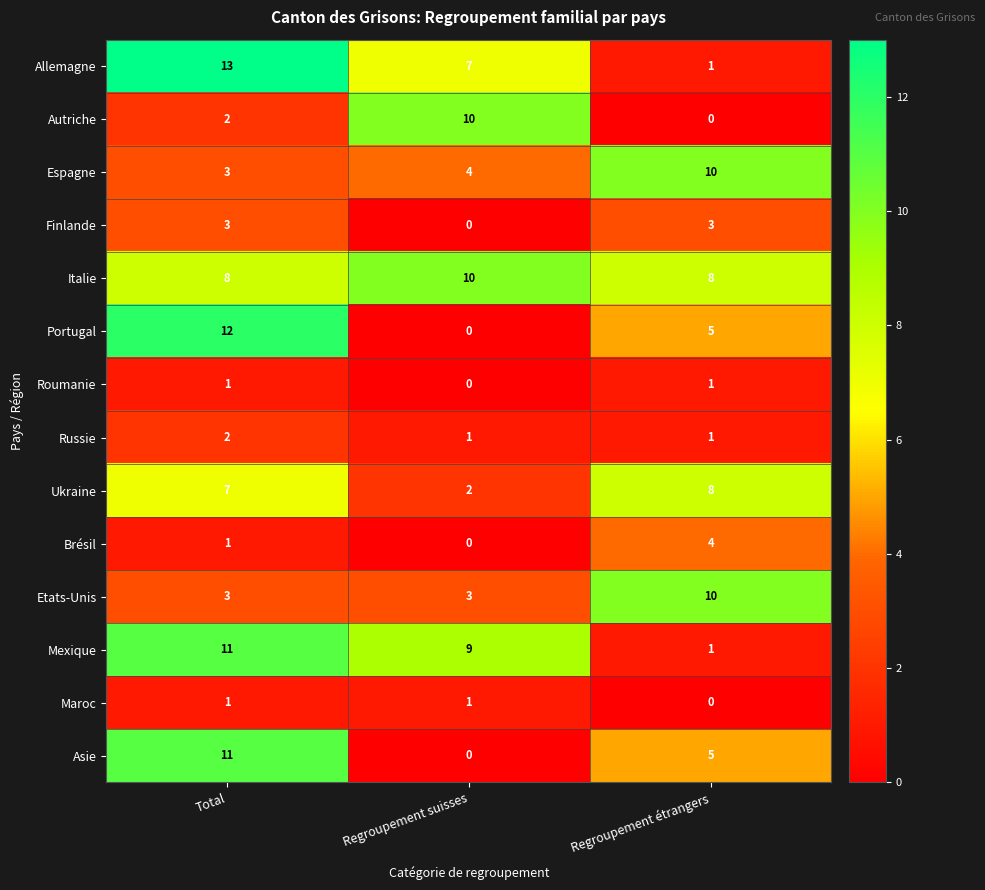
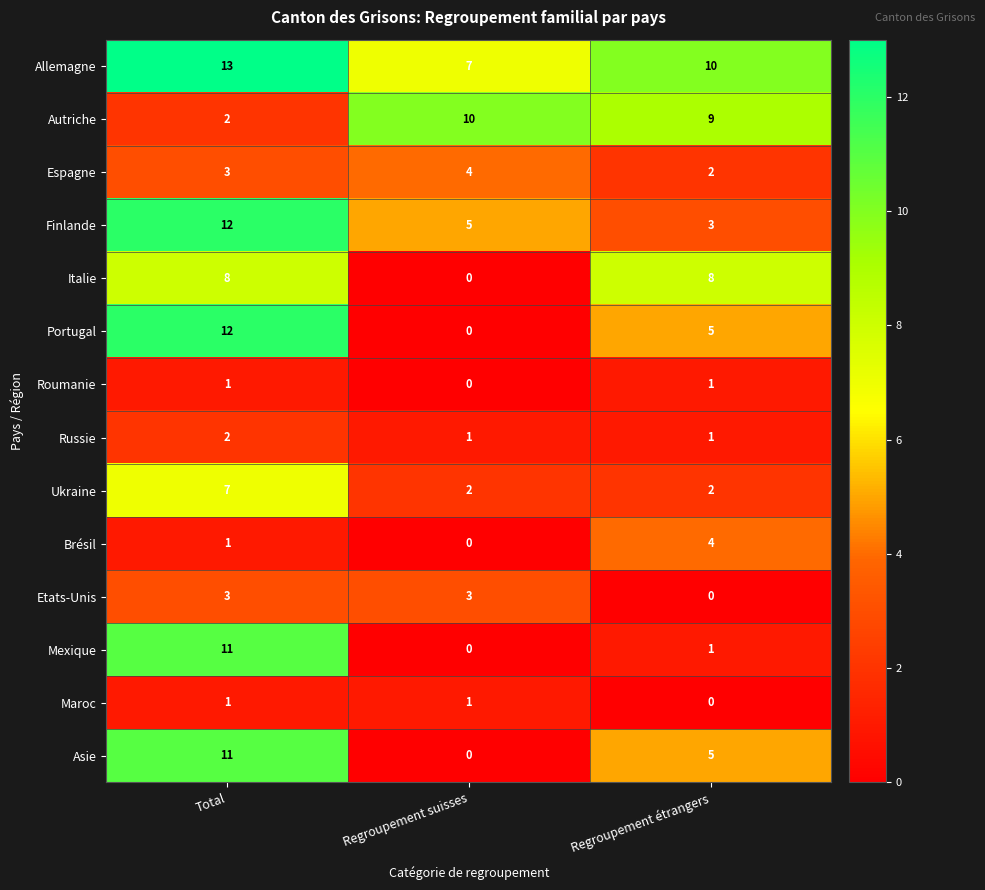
  {
    "Allemagne": {
      "Total": 13,
      "Regroupement suisses": 7,
-     "Regroupement étrangers": 1
+     "Regroupement étrangers": 10
    },
    "Autriche": {
      "Total": 2,
      "Regroupement suisses": 10,
-     "Regroupement étrangers": 0
+     "Regroupement étrangers": 9
    },
    "Espagne": {
      "Total": 3,
      "Regroupement suisses": 4,
-     "Regroupement étrangers": 10
+     "Regroupement étrangers": 2
    },
    "Finlande": {
-     "Total": 3,
-     "Regroupement suisses": 0,
+     "Total": 12,
+     "Regroupement suisses": 5,
      "Regroupement étrangers": 3
    },
    "Italie": {
      "Total": 8,
-     "Regroupement suisses": 10,
+     "Regroupement suisses": 0,
      "Regroupement étrangers": 8
    },
    "Portugal": {
      "Total": 12,
      "Regroupement suisses": 0,
      "Regroupement étrangers": 5
    },
    "Roumanie": {
      "Total": 1,
      "Regroupement suisses": 0,
      "Regroupement étrangers": 1
    },
    "Russie": {
      "Total": 2,
      "Regroupement suisses": 1,
      "Regroupement étrangers": 1
    },
    "Ukraine": {
      "Total": 7,
      "Regroupement suisses": 2,
-     "Regroupement étrangers": 8
+     "Regroupement étrangers": 2
    },
    "Brésil": {
      "Total": 1,
      "Regroupement suisses": 0,
      "Regroupement étrangers": 4
    },
    "Etats-Unis": {
      "Total": 3,
      "Regroupement suisses": 3,
-     "Regroupement étrangers": 10
+     "Regroupement étrangers": 0
    },
    "Mexique": {
      "Total": 11,
-     "Regroupement suisses": 9,
+     "Regroupement suisses": 0,
      "Regroupement étrangers": 1
    },
    "Maroc": {
      "Total": 1,
      "Regroupement suisses": 1,
      "Regroupement étrangers": 0
    },
    "Asie": {
      "Total": 11,
      "Regroupement suisses": 0,
      "Regroupement étrangers": 5
    }
  }
